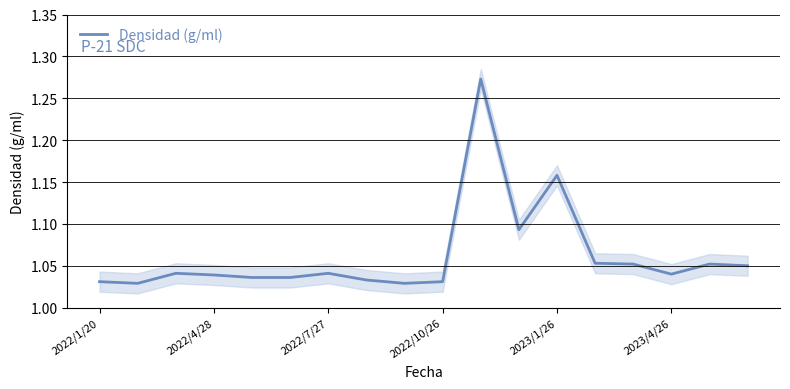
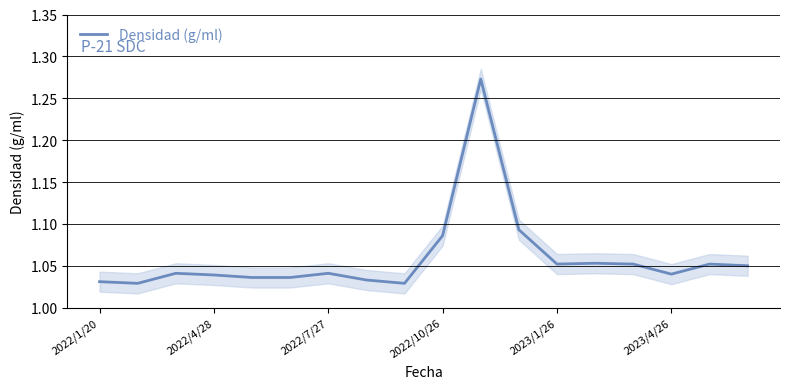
  {
    "Densidad (g/ml)": {
      "2022/1/20": 1.03,
      "2022/4/28": 1.04,
      "2022/7/27": 1.04,
-     "2022/10/26": 1.03,
-     "2023/1/26": 1.16,
+     "2022/10/26": 1.09,
+     "2023/1/26": 1.05,
      "2023/4/26": 1.04
    }
  }
